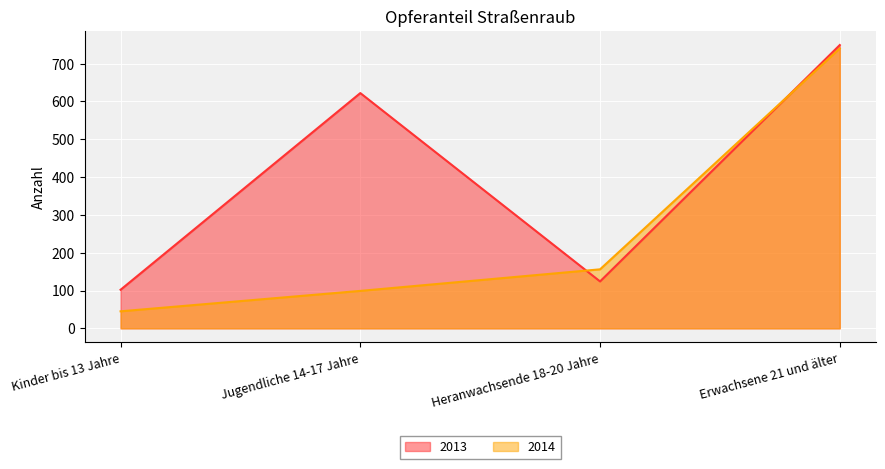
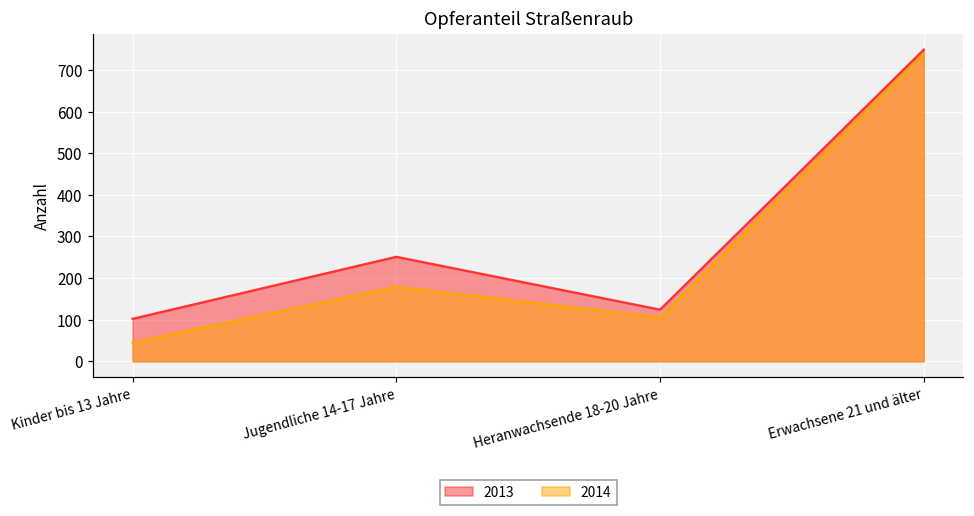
  {
    "2013": {
      "Kinder bis 13 Jahre": 100,
-     "Jugendliche 14-17 Jahre": 620,
+     "Jugendliche 14-17 Jahre": 250,
      "Heranwachsende 18-20 Jahre": 120,
      "Erwachsene 21 und älter": 750
    },
    "2014": {
      "Kinder bis 13 Jahre": 50,
-     "Jugendliche 14-17 Jahre": 100,
-     "Heranwachsende 18-20 Jahre": 160,
+     "Jugendliche 14-17 Jahre": 180,
+     "Heranwachsende 18-20 Jahre": 110,
      "Erwachsene 21 und älter": 740
    }
  }
